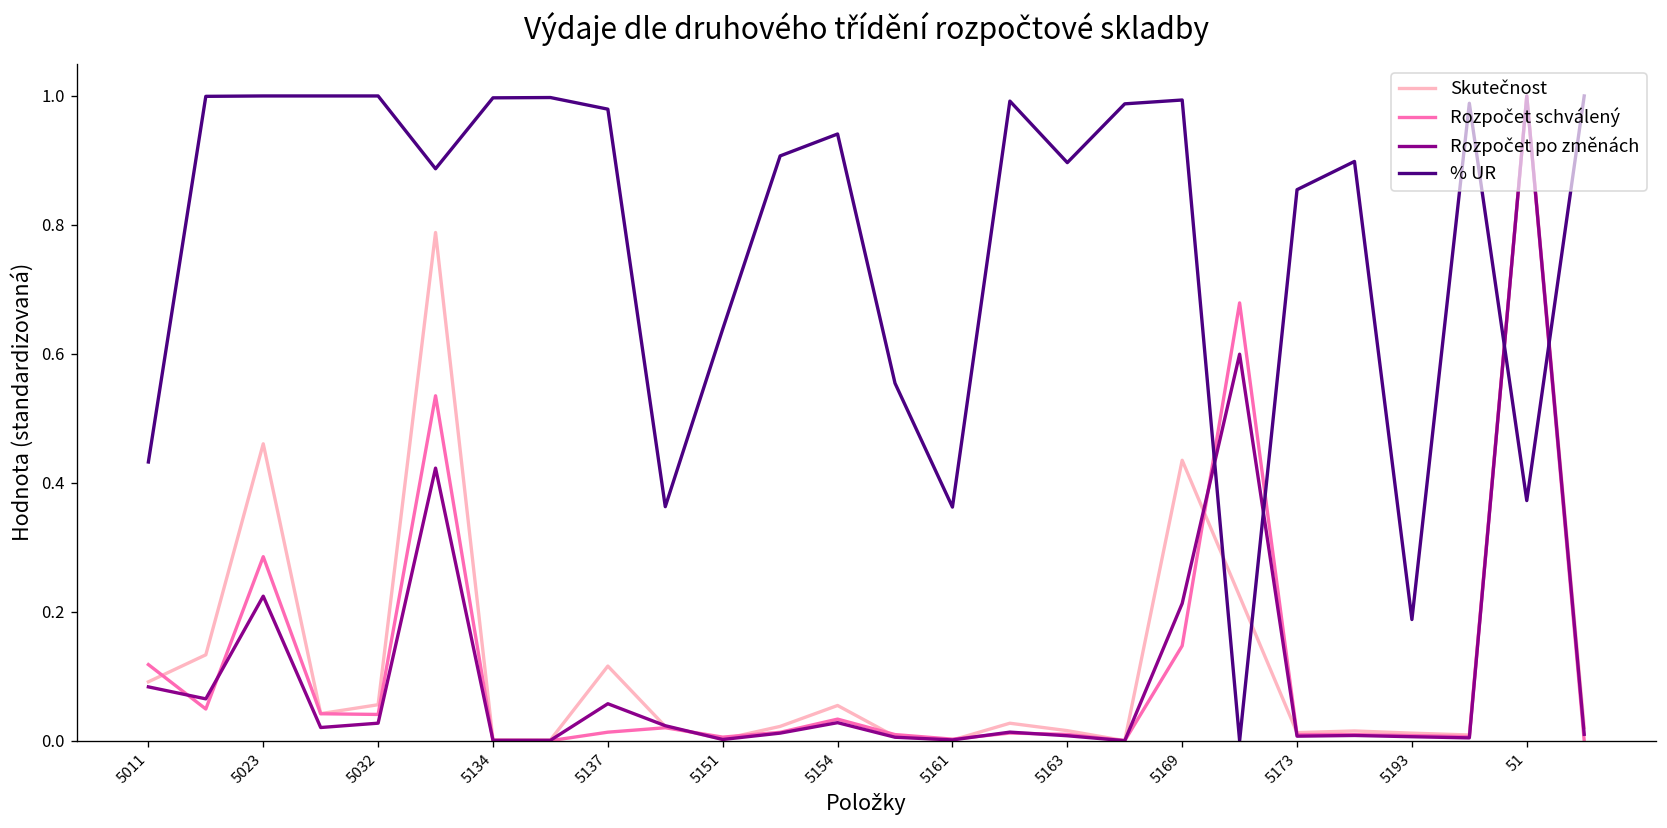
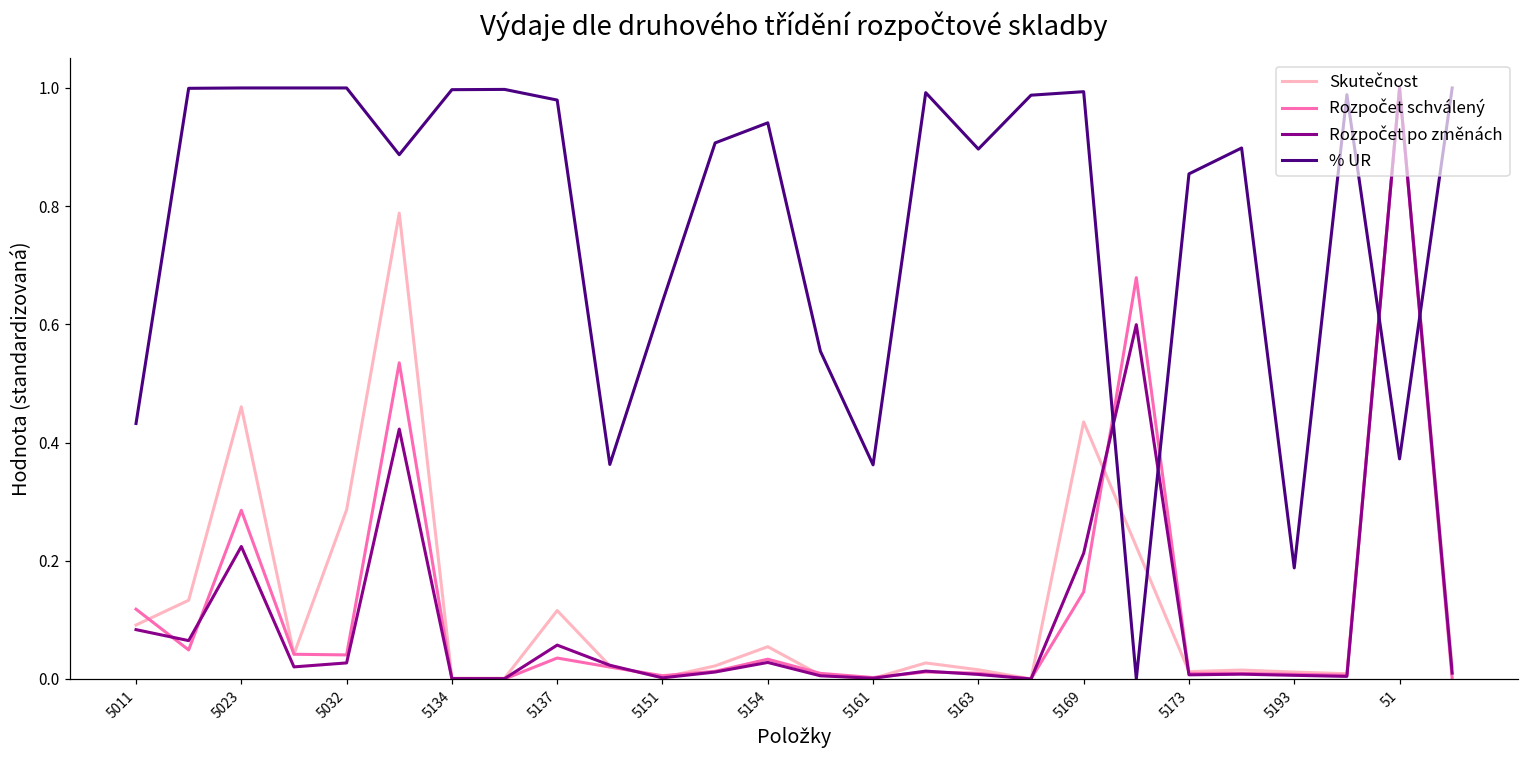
  {
    "Skutečnost": {
      "5011": 0.09,
      "5023": 0.46,
-     "5032": 0.06,
+     "5032": 0.29,
      "5137": 0.12,
      "5154": 0.05,
      "5163": 0.02,
      "5169": 0.43
    },
    "Rozpočet schválený": {
      "5011": 0.12,
      "5023": 0.29,
      "5032": 0.04,
-     "5137": 0.01,
+     "5137": 0.04,
      "5154": 0.03,
      "5169": 0.15
    },
    "Rozpočet po změnách": {
      "5011": 0.08,
      "5023": 0.22,
      "5032": 0.03,
      "5137": 0.06,
      "5154": 0.03,
      "5169": 0.21
    },
    "% UR": {
      "5011": 0.43,
      "5023": 1.00,
      "5032": 1.00,
      "5134": 1.00,
      "5137": 0.98,
      "5151": 0.64,
      "5154": 0.94,
      "5161": 0.36,
      "5163": 0.90,
      "5169": 0.99,
      "5173": 0.85,
      "5193": 0.19,
      "51": 0.37
    }
  }
